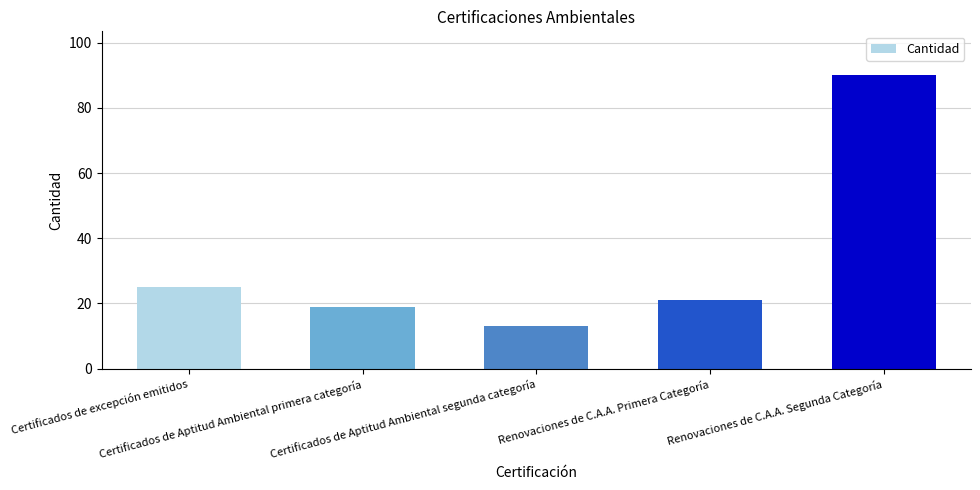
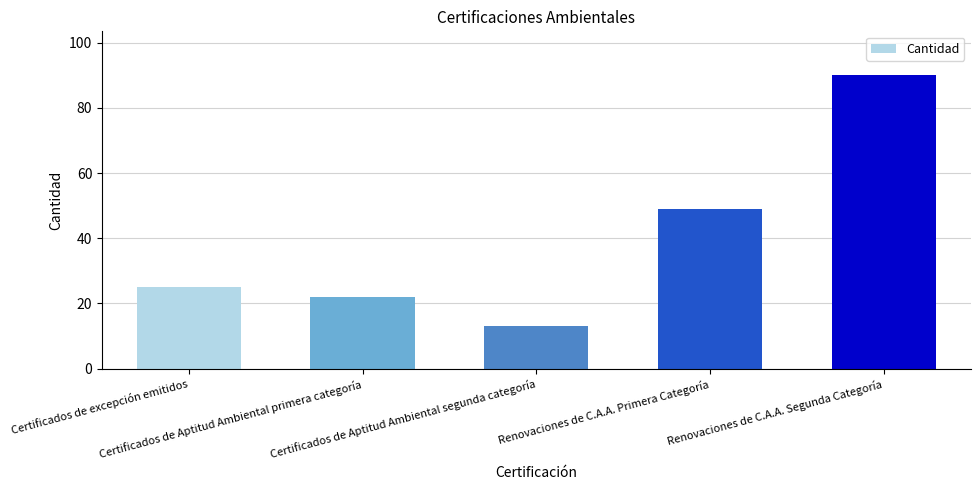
  {
    "Certificados de excepción emitidos": 25,
-   "Certificados de Aptitud Ambiental primera categoría": 19,
+   "Certificados de Aptitud Ambiental primera categoría": 22,
    "Certificados de Aptitud Ambiental segunda categoría": 13,
-   "Renovaciones de C.A.A. Primera Categoría": 21,
+   "Renovaciones de C.A.A. Primera Categoría": 49,
    "Renovaciones de C.A.A. Segunda Categoría": 90
  }
